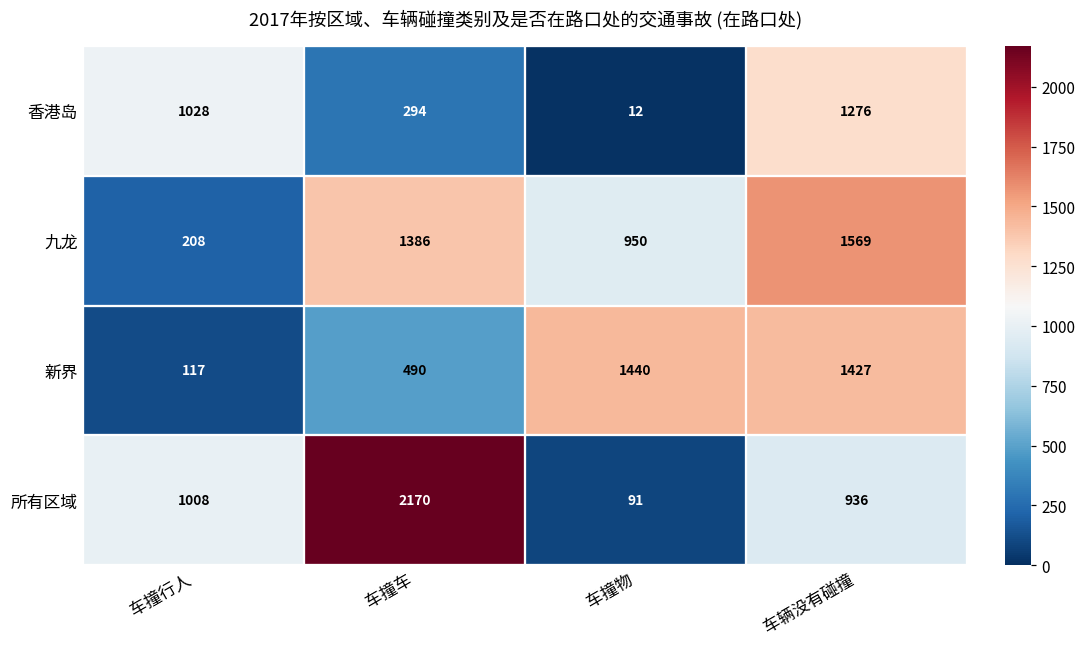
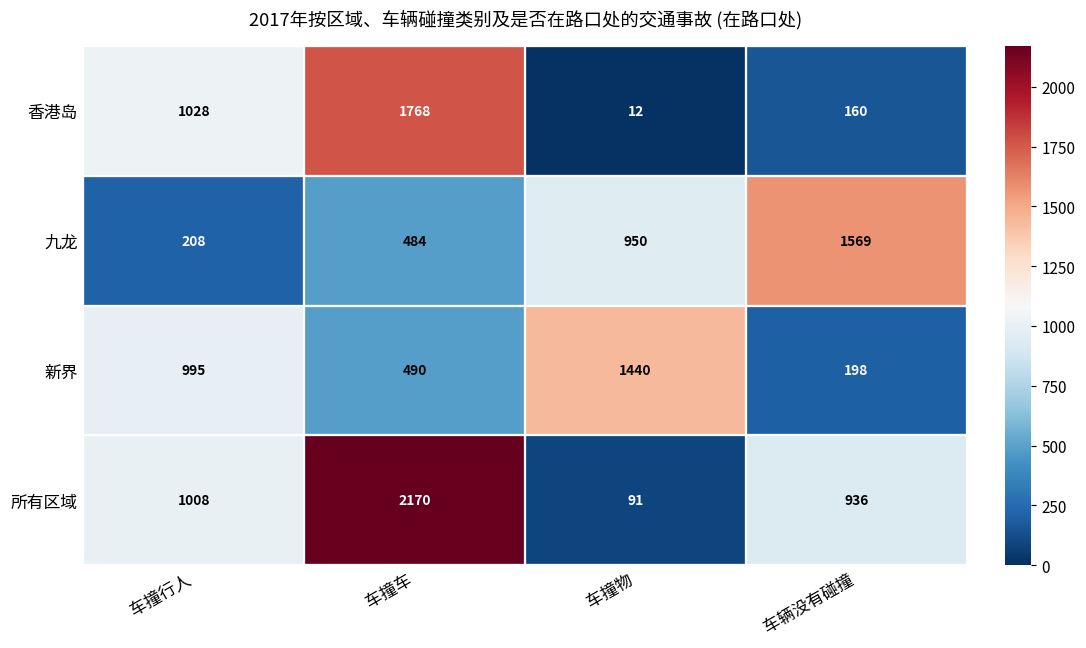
  {
    "香港岛": {
      "车撞行人": 1028,
-     "车撞车": 294,
+     "车撞车": 1768,
      "车撞物": 12,
-     "车辆没有碰撞": 1276
+     "车辆没有碰撞": 160
    },
    "九龙": {
      "车撞行人": 208,
-     "车撞车": 1386,
+     "车撞车": 484,
      "车撞物": 950,
      "车辆没有碰撞": 1569
    },
    "新界": {
-     "车撞行人": 117,
+     "车撞行人": 995,
      "车撞车": 490,
      "车撞物": 1440,
-     "车辆没有碰撞": 1427
+     "车辆没有碰撞": 198
    },
    "所有区域": {
      "车撞行人": 1008,
      "车撞车": 2170,
      "车撞物": 91,
      "车辆没有碰撞": 936
    }
  }
